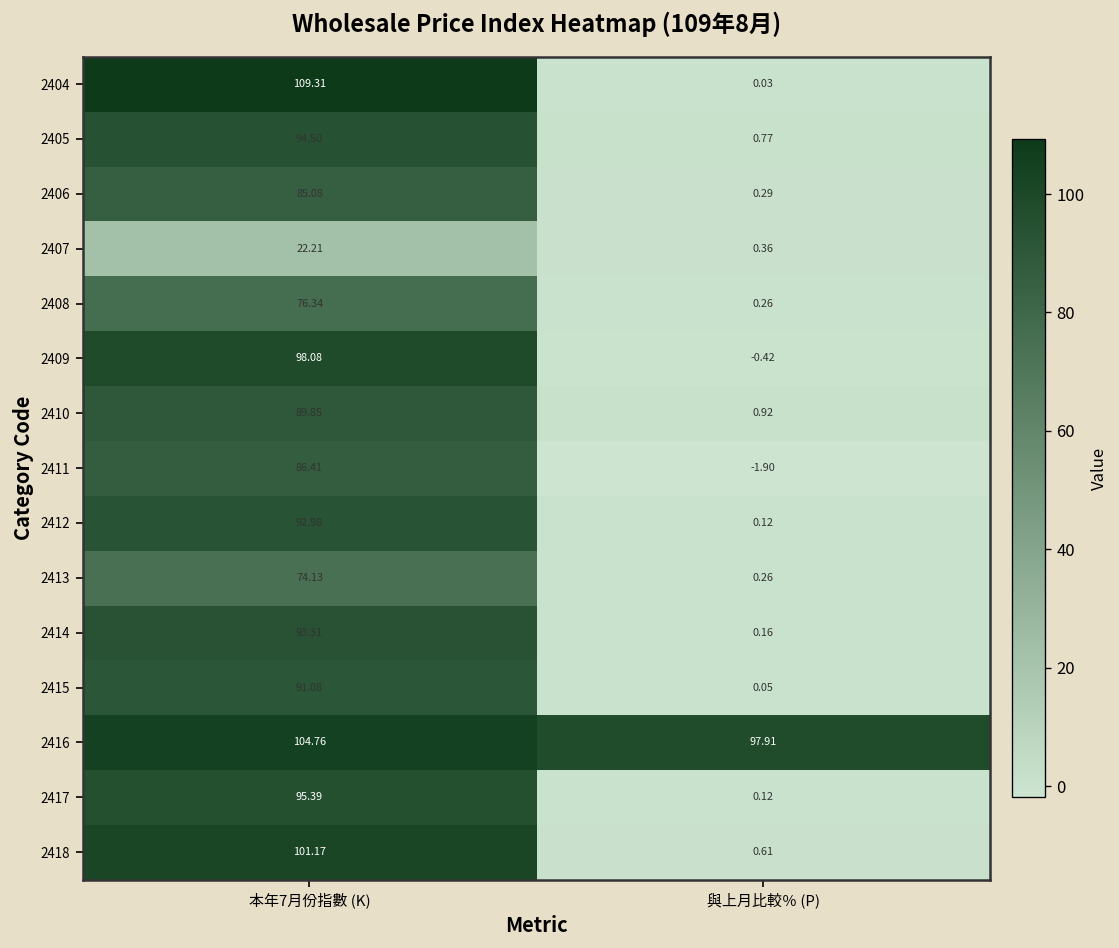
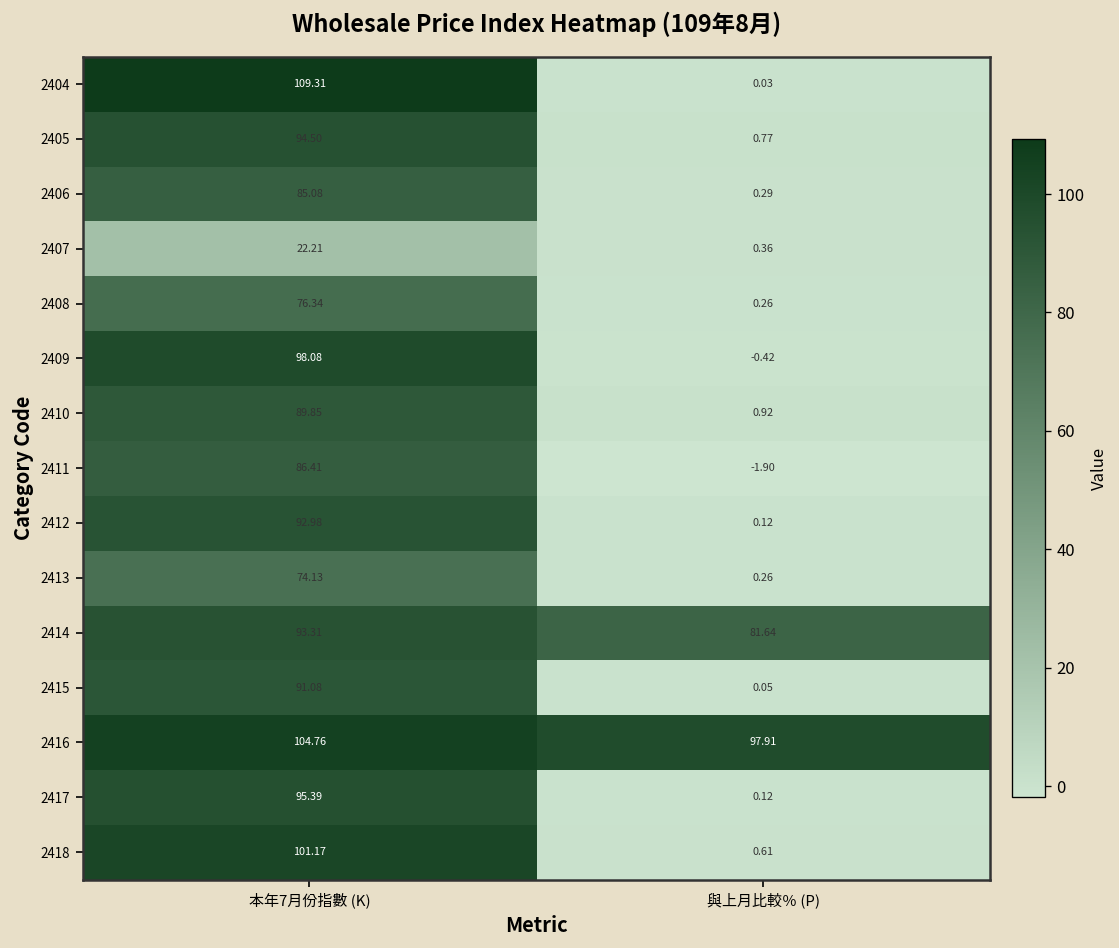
  {
    "2404": {
      "本年7月份指數 (K)": 109.31,
      "與上月比較％ (P)": 0.03
    },
    "2405": {
      "與上月比較％ (P)": 0.77
    },
    "2406": {
      "與上月比較％ (P)": 0.29
    },
    "2407": {
      "本年7月份指數 (K)": 22.21,
      "與上月比較％ (P)": 0.36
    },
    "2408": {
      "本年7月份指數 (K)": 76.34,
      "與上月比較％ (P)": 0.26
    },
    "2409": {
      "本年7月份指數 (K)": 98.08,
      "與上月比較％ (P)": -0.42
    },
    "2410": {
      "與上月比較％ (P)": 0.92
    },
    "2411": {
      "與上月比較％ (P)": -1.90
    },
    "2412": {
      "與上月比較％ (P)": 0.12
    },
    "2413": {
      "本年7月份指數 (K)": 74.13,
      "與上月比較％ (P)": 0.26
    },
    "2414": {
-     "與上月比較％ (P)": 0.16
+     "與上月比較％ (P)": 81.64
    },
    "2415": {
      "與上月比較％ (P)": 0.05
    },
    "2416": {
      "本年7月份指數 (K)": 104.76,
      "與上月比較％ (P)": 97.91
    },
    "2417": {
      "本年7月份指數 (K)": 95.39,
      "與上月比較％ (P)": 0.12
    },
    "2418": {
      "本年7月份指數 (K)": 101.17,
      "與上月比較％ (P)": 0.61
    }
  }
